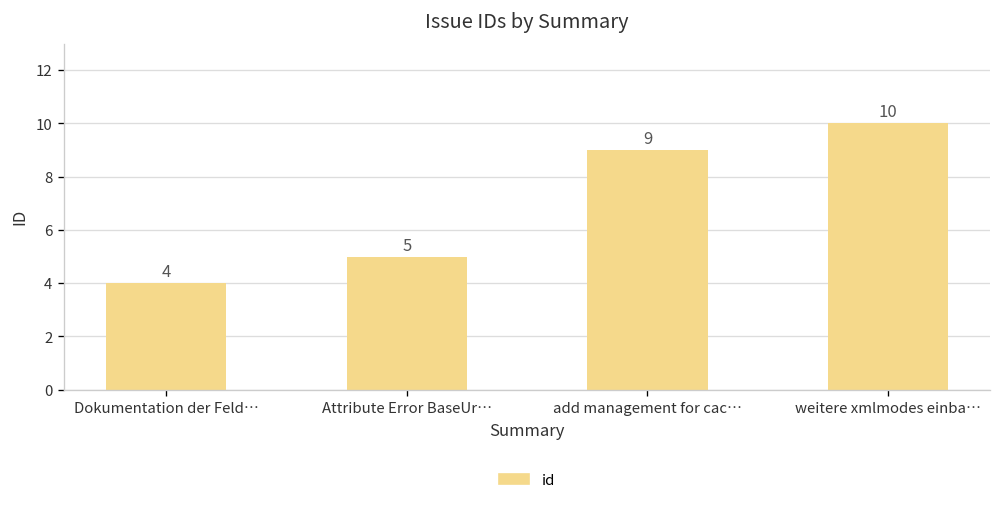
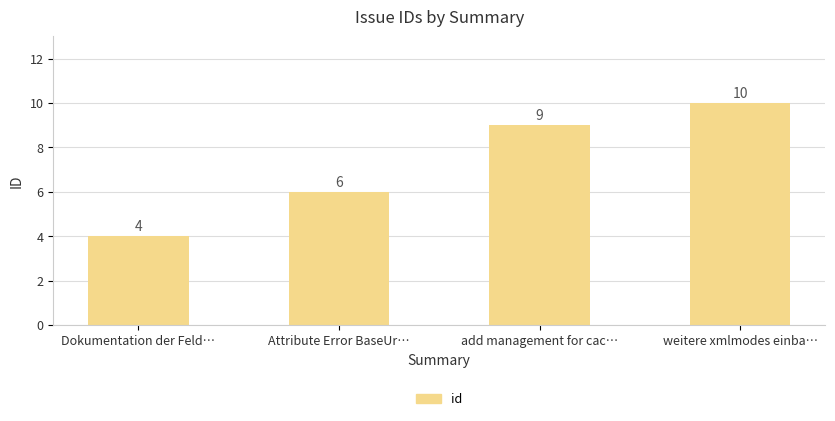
  {
    "Dokumentation der Feld…": 4,
-   "Attribute Error BaseUr…": 5,
+   "Attribute Error BaseUr…": 6,
    "add management for cac…": 9,
    "weitere xmlmodes einba…": 10
  }
